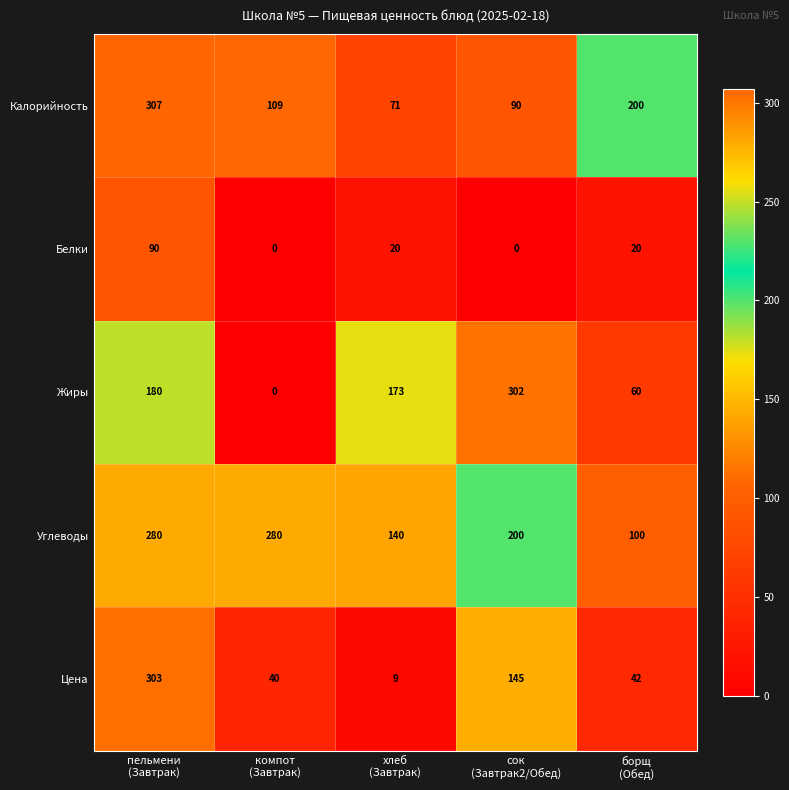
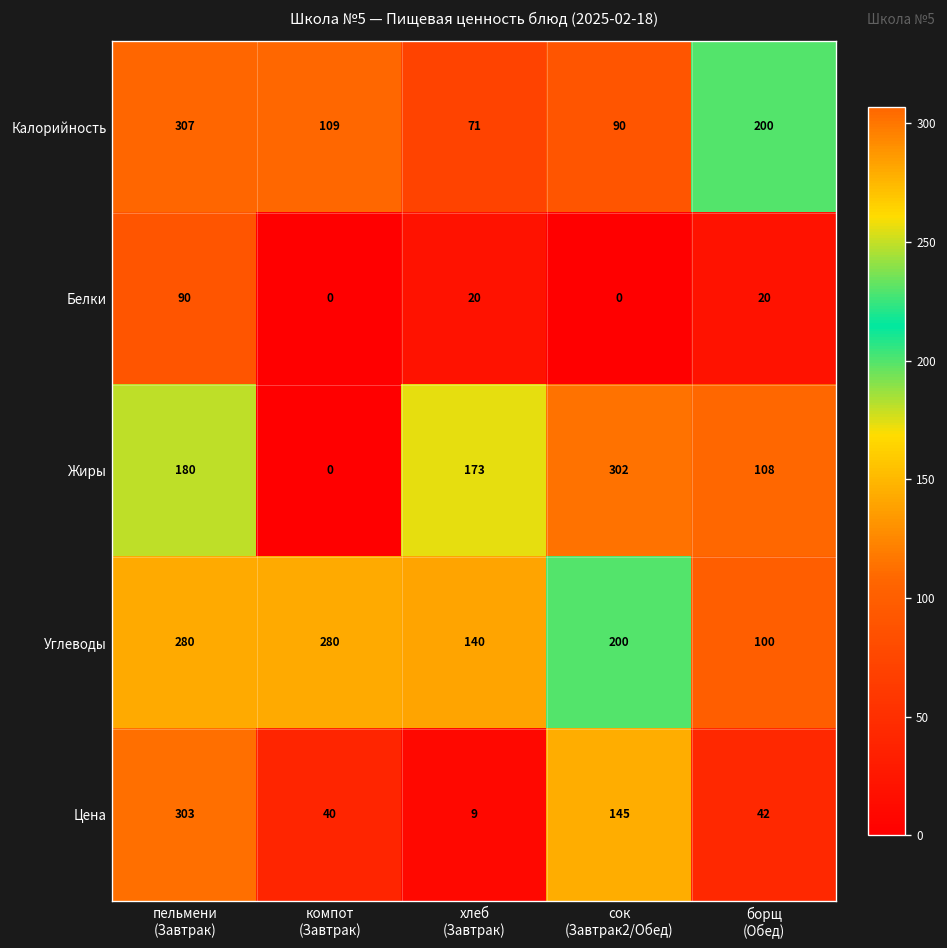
  {
    "Калорийность": {
      "пельмени (Завтрак)": 307,
      "компот (Завтрак)": 109,
      "хлеб (Завтрак)": 71,
      "сок (Завтрак2/Обед)": 90,
      "борщ (Обед)": 200
    },
    "Белки": {
      "пельмени (Завтрак)": 90,
      "компот (Завтрак)": 0,
      "хлеб (Завтрак)": 20,
      "сок (Завтрак2/Обед)": 0,
      "борщ (Обед)": 20
    },
    "Жиры": {
      "пельмени (Завтрак)": 180,
      "компот (Завтрак)": 0,
      "хлеб (Завтрак)": 173,
      "сок (Завтрак2/Обед)": 302,
-     "борщ (Обед)": 60
+     "борщ (Обед)": 108
    },
    "Углеводы": {
      "пельмени (Завтрак)": 280,
      "компот (Завтрак)": 280,
      "хлеб (Завтрак)": 140,
      "сок (Завтрак2/Обед)": 200,
      "борщ (Обед)": 100
    },
    "Цена": {
      "пельмени (Завтрак)": 303,
      "компот (Завтрак)": 40,
      "хлеб (Завтрак)": 9,
      "сок (Завтрак2/Обед)": 145,
      "борщ (Обед)": 42
    }
  }
